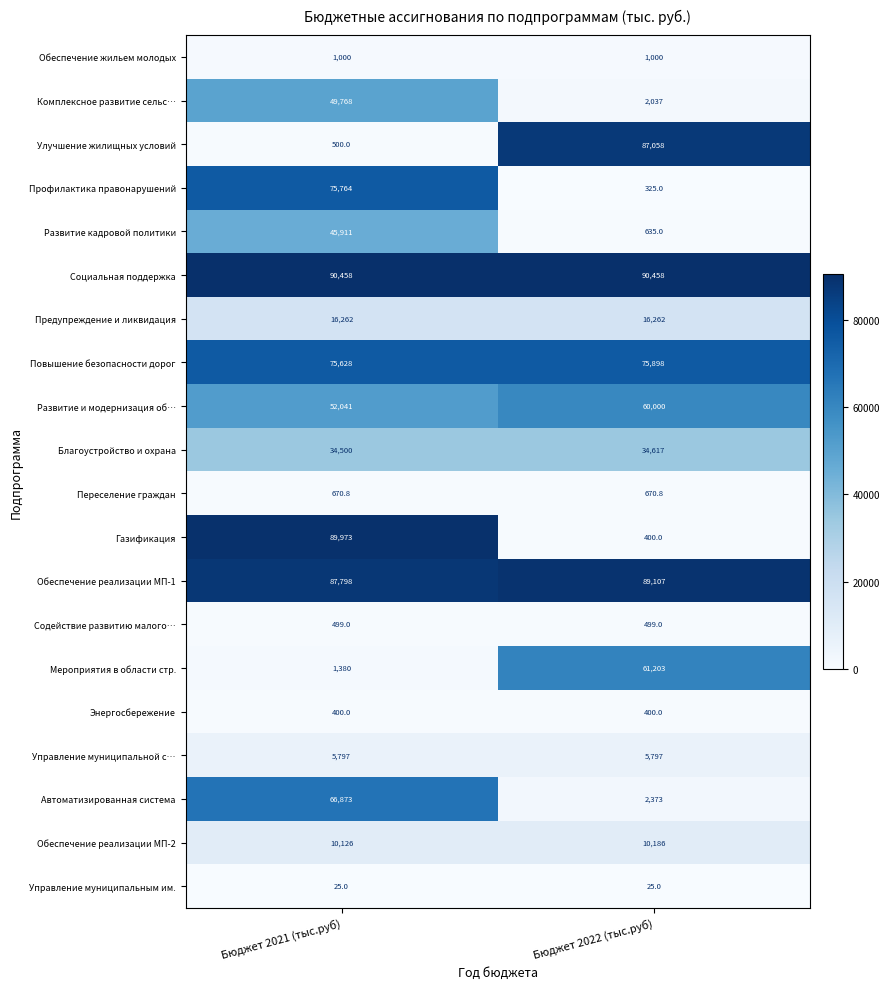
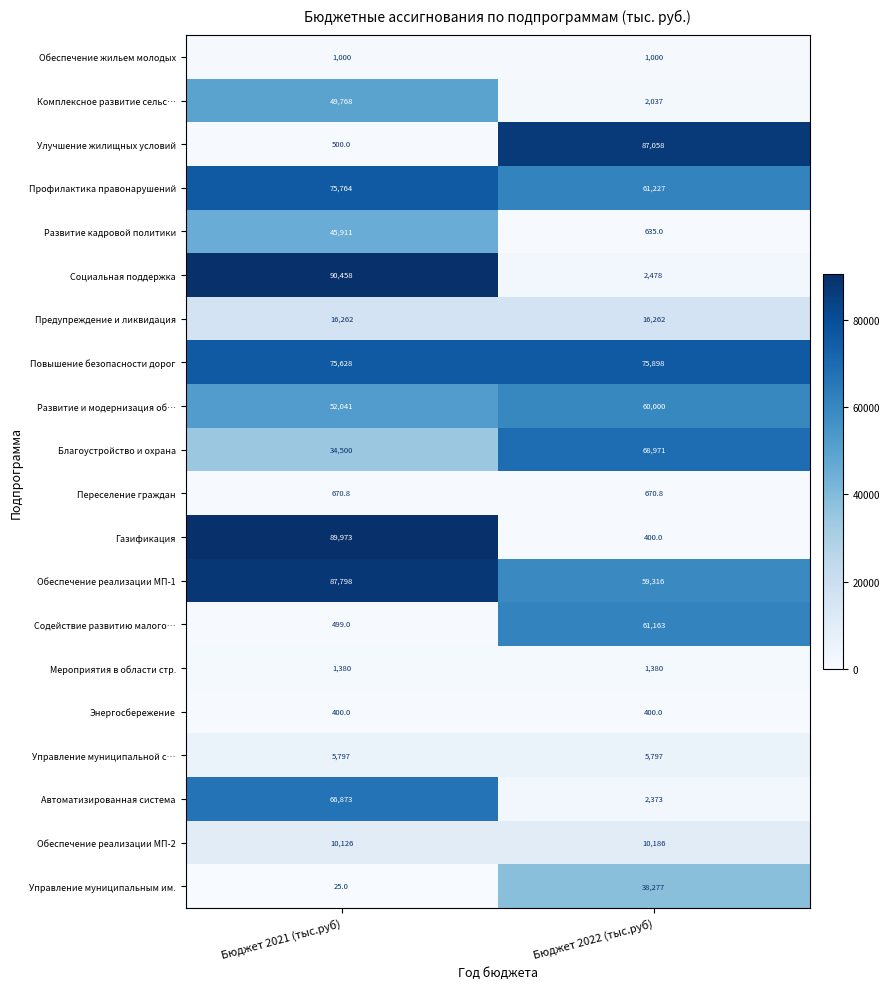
  {
    "Обеспечение жильем молодых": {
      "Бюджет 2021 (тыс.руб)": "1,000",
      "Бюджет 2022 (тыс.руб)": "1,000"
    },
    "Комплексное развитие сельс…": {
      "Бюджет 2021 (тыс.руб)": "49,768",
      "Бюджет 2022 (тыс.руб)": "2,037"
    },
    "Улучшение жилищных условий": {
      "Бюджет 2021 (тыс.руб)": "500.0",
      "Бюджет 2022 (тыс.руб)": "87,058"
    },
    "Профилактика правонарушений": {
      "Бюджет 2021 (тыс.руб)": "75,764",
-     "Бюджет 2022 (тыс.руб)": "325.0"
+     "Бюджет 2022 (тыс.руб)": "61,227"
    },
    "Развитие кадровой политики": {
      "Бюджет 2021 (тыс.руб)": "45,911",
      "Бюджет 2022 (тыс.руб)": "635.0"
    },
    "Социальная поддержка": {
      "Бюджет 2021 (тыс.руб)": "90,458",
-     "Бюджет 2022 (тыс.руб)": "90,458"
+     "Бюджет 2022 (тыс.руб)": "2,478"
    },
    "Предупреждение и ликвидация": {
      "Бюджет 2021 (тыс.руб)": "16,262",
      "Бюджет 2022 (тыс.руб)": "16,262"
    },
    "Повышение безопасности дорог": {
      "Бюджет 2021 (тыс.руб)": "75,628",
      "Бюджет 2022 (тыс.руб)": "75,898"
    },
    "Развитие и модернизация об…": {
      "Бюджет 2021 (тыс.руб)": "52,041",
      "Бюджет 2022 (тыс.руб)": "60,000"
    },
    "Благоустройство и охрана": {
      "Бюджет 2021 (тыс.руб)": "34,500",
-     "Бюджет 2022 (тыс.руб)": "34,617"
+     "Бюджет 2022 (тыс.руб)": "68,971"
    },
    "Переселение граждан": {
      "Бюджет 2021 (тыс.руб)": "670.8",
      "Бюджет 2022 (тыс.руб)": "670.8"
    },
    "Газификация": {
      "Бюджет 2021 (тыс.руб)": "89,973",
      "Бюджет 2022 (тыс.руб)": "400.0"
    },
    "Обеспечение реализации МП-1": {
      "Бюджет 2021 (тыс.руб)": "87,798",
-     "Бюджет 2022 (тыс.руб)": "89,107"
+     "Бюджет 2022 (тыс.руб)": "59,316"
    },
    "Содействие развитию малого…": {
      "Бюджет 2021 (тыс.руб)": "499.0",
-     "Бюджет 2022 (тыс.руб)": "499.0"
+     "Бюджет 2022 (тыс.руб)": "61,163"
    },
    "Мероприятия в области стр.": {
      "Бюджет 2021 (тыс.руб)": "1,380",
-     "Бюджет 2022 (тыс.руб)": "61,203"
+     "Бюджет 2022 (тыс.руб)": "1,380"
    },
    "Энергосбережение": {
      "Бюджет 2021 (тыс.руб)": "400.0",
      "Бюджет 2022 (тыс.руб)": "400.0"
    },
    "Управление муниципальной с…": {
      "Бюджет 2021 (тыс.руб)": "5,797",
      "Бюджет 2022 (тыс.руб)": "5,797"
    },
    "Автоматизированная система": {
      "Бюджет 2021 (тыс.руб)": "66,873",
      "Бюджет 2022 (тыс.руб)": "2,373"
    },
    "Обеспечение реализации МП-2": {
      "Бюджет 2021 (тыс.руб)": "10,126",
      "Бюджет 2022 (тыс.руб)": "10,186"
    },
    "Управление муниципальным им.": {
      "Бюджет 2021 (тыс.руб)": "25.0",
-     "Бюджет 2022 (тыс.руб)": "25.0"
+     "Бюджет 2022 (тыс.руб)": "38,277"
    }
  }
